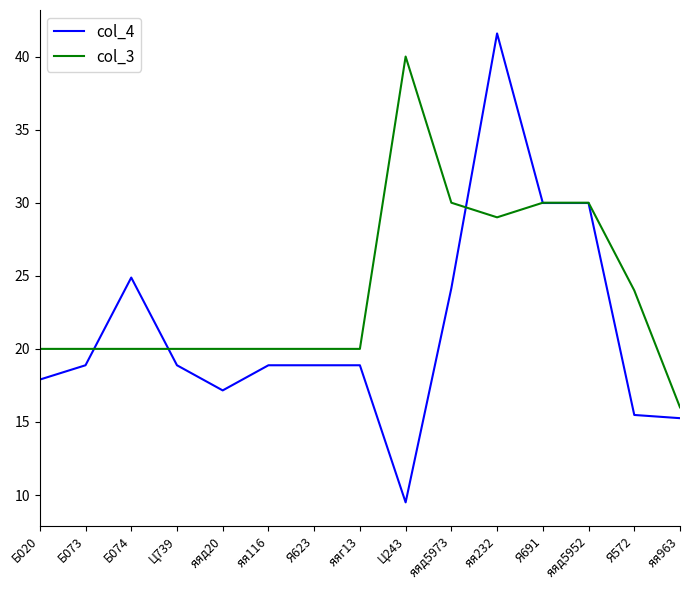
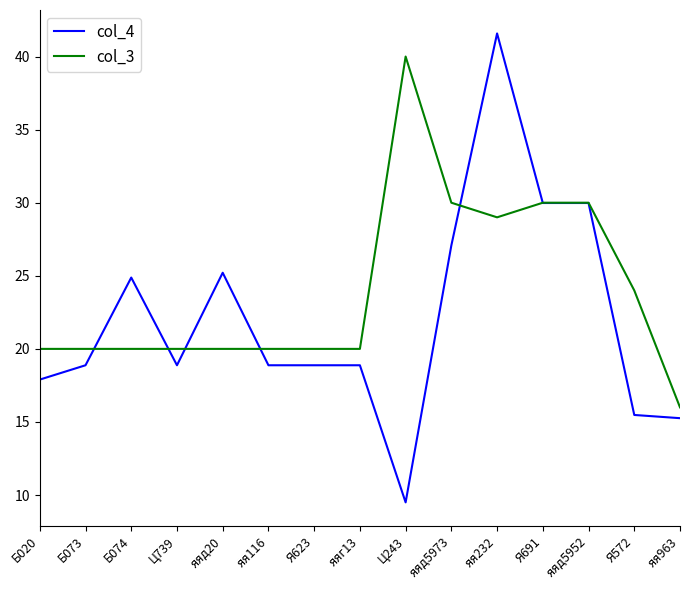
  {
    "col_4": {
      "Б020": 17.9,
      "Б073": 18.9,
      "Б074": 24.9,
      "Ц739": 18.9,
-     "яяд20": 17.2,
+     "яяд20": 25.2,
      "яя116": 18.9,
      "Я623": 18.9,
      "яяг13": 18.9,
      "Ц243": 9.5,
-     "яяд5973": 24.2,
+     "яяд5973": 27.1,
      "яя232": 41.6,
      "Я572": 15.5,
      "яя963": 15.3
    },
    "col_3": {
      "Б020": 20.0,
      "Б073": 20.0,
      "Б074": 20.0,
      "Ц739": 20.0,
      "яяд20": 20.0,
      "яя116": 20.0,
      "Я623": 20.0,
      "яяг13": 20.0,
      "Ц243": 40.0,
      "яяд5973": 30.0,
      "яя232": 29.0,
      "Я572": 24.0,
      "яя963": 16.0
    }
  }
